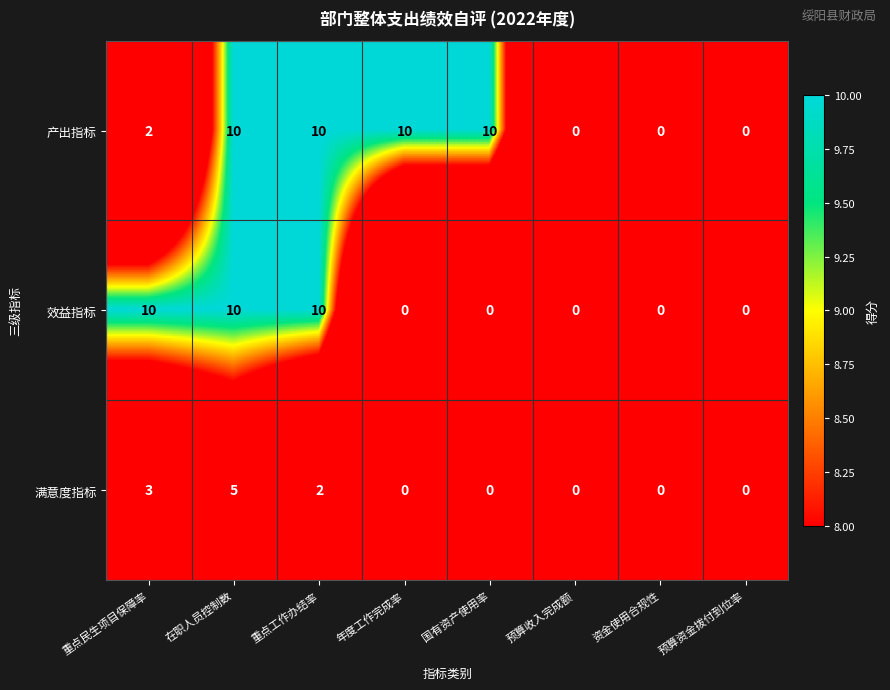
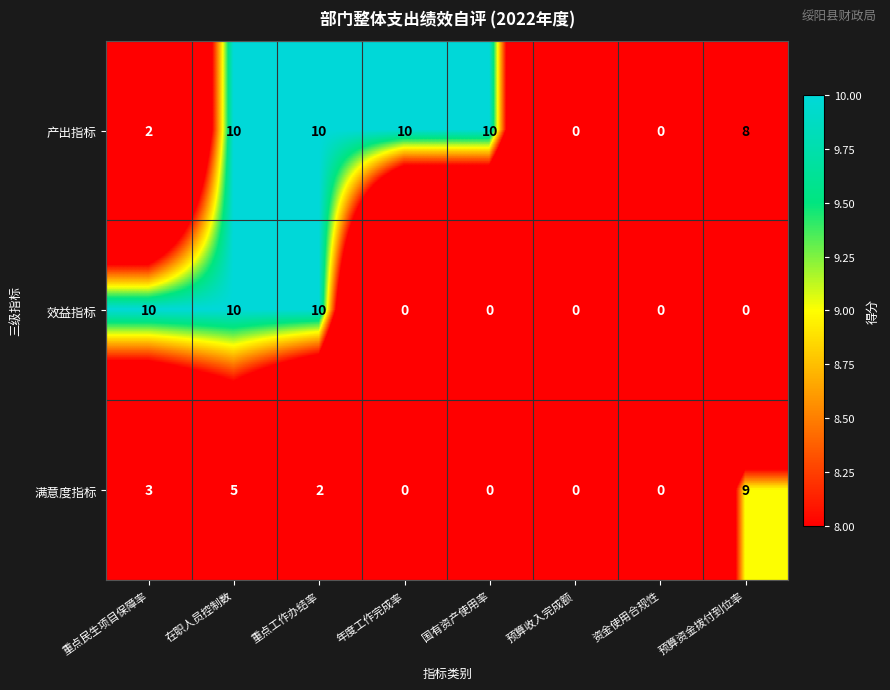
  {
    "产出指标": {
      "重点民生项目保障率": 2,
      "在职人员控制数": 10,
      "重点工作办结率": 10,
      "年度工作完成率": 10,
      "国有资产使用率": 10,
      "预算收入完成额": 0,
      "资金使用合规性": 0,
-     "预算资金拨付到位率": 0
+     "预算资金拨付到位率": 8
    },
    "效益指标": {
      "重点民生项目保障率": 10,
      "在职人员控制数": 10,
      "重点工作办结率": 10,
      "年度工作完成率": 0,
      "国有资产使用率": 0,
      "预算收入完成额": 0,
      "资金使用合规性": 0,
      "预算资金拨付到位率": 0
    },
    "满意度指标": {
      "重点民生项目保障率": 3,
      "在职人员控制数": 5,
      "重点工作办结率": 2,
      "年度工作完成率": 0,
      "国有资产使用率": 0,
      "预算收入完成额": 0,
      "资金使用合规性": 0,
-     "预算资金拨付到位率": 0
+     "预算资金拨付到位率": 9
    }
  }
